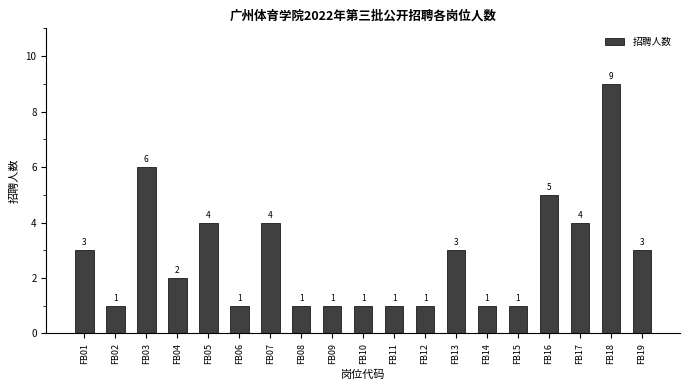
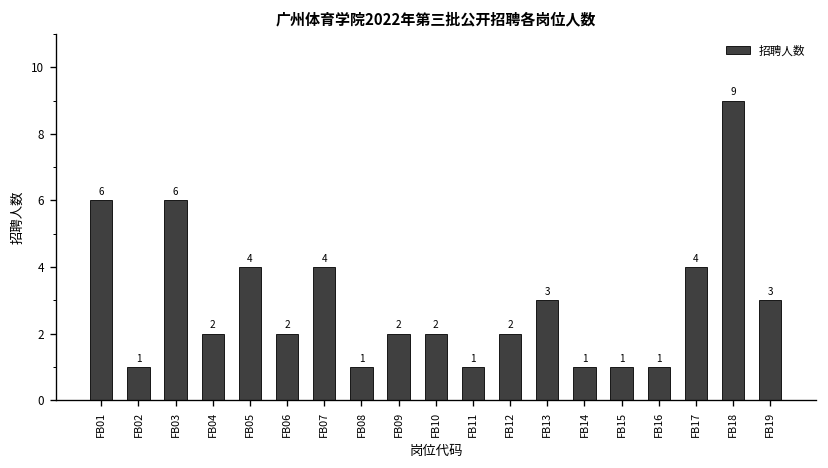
  {
-   "FB01": 3,
+   "FB01": 6,
    "FB02": 1,
    "FB03": 6,
    "FB04": 2,
    "FB05": 4,
-   "FB06": 1,
+   "FB06": 2,
    "FB07": 4,
    "FB08": 1,
-   "FB09": 1,
-   "FB10": 1,
+   "FB09": 2,
+   "FB10": 2,
    "FB11": 1,
-   "FB12": 1,
+   "FB12": 2,
    "FB13": 3,
    "FB14": 1,
    "FB15": 1,
-   "FB16": 5,
+   "FB16": 1,
    "FB17": 4,
    "FB18": 9,
    "FB19": 3
  }
